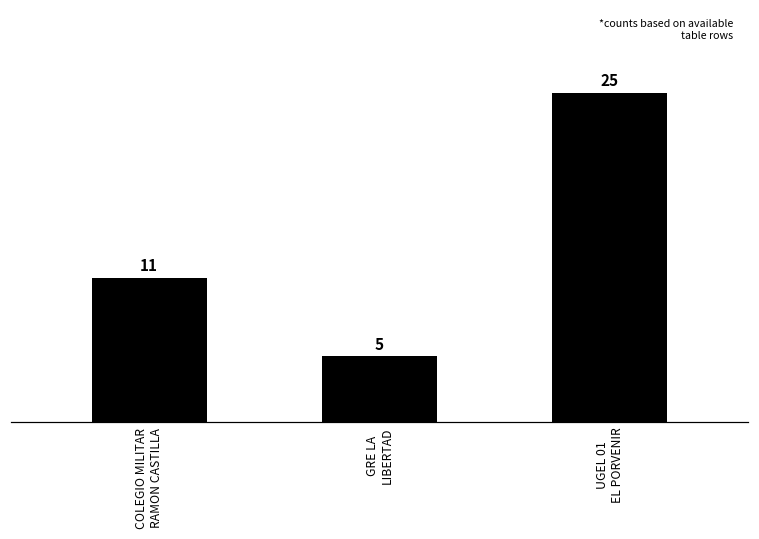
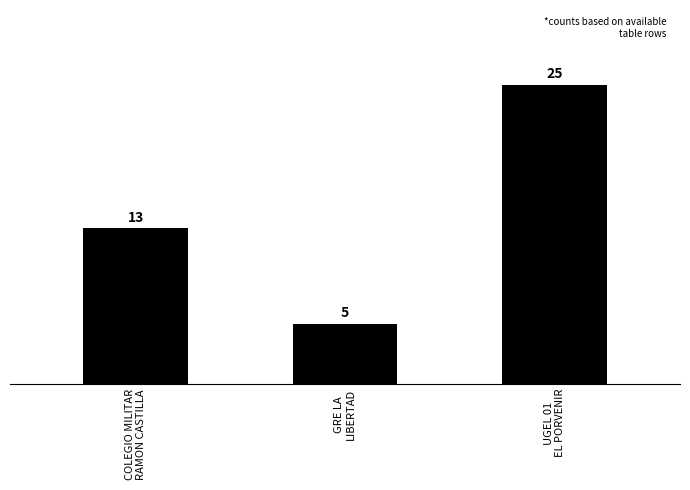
  {
-   "COLEGIO MILITAR RAMON CASTILLA": 11,
+   "COLEGIO MILITAR RAMON CASTILLA": 13,
    "GRE LA LIBERTAD": 5,
    "UGEL 01 EL PORVENIR": 25
  }
